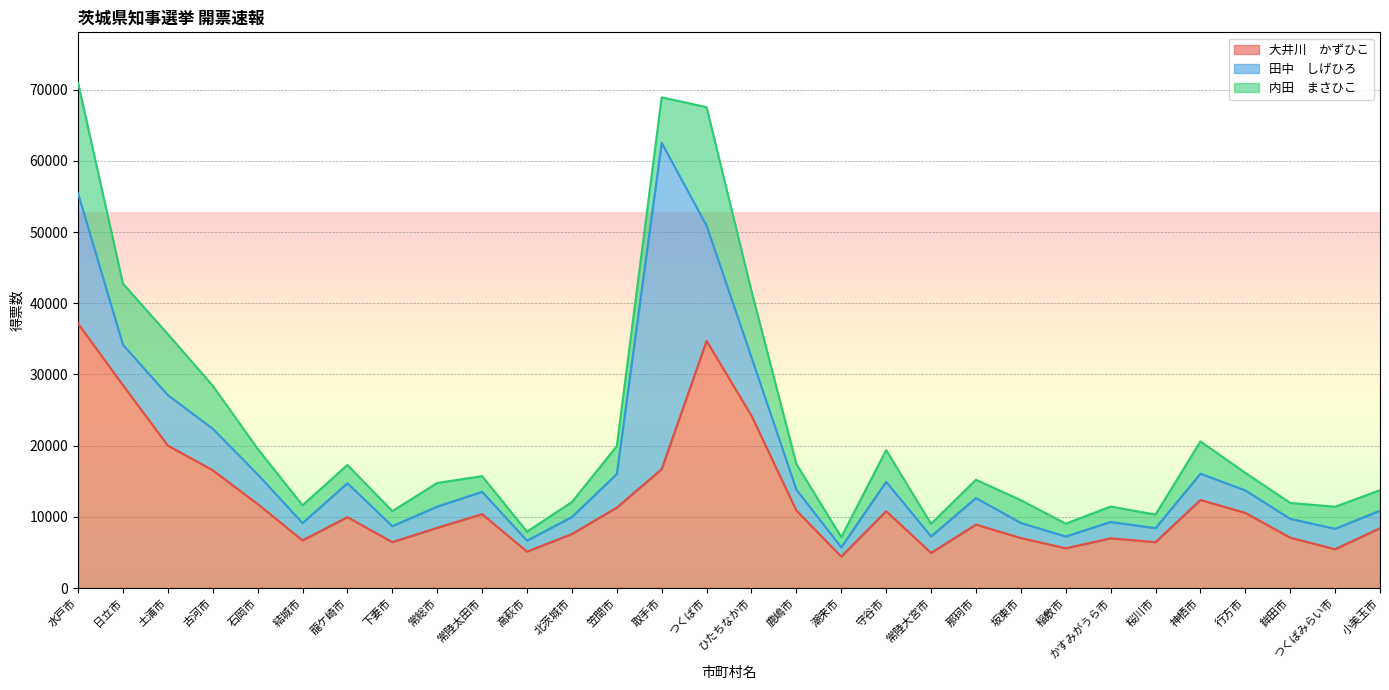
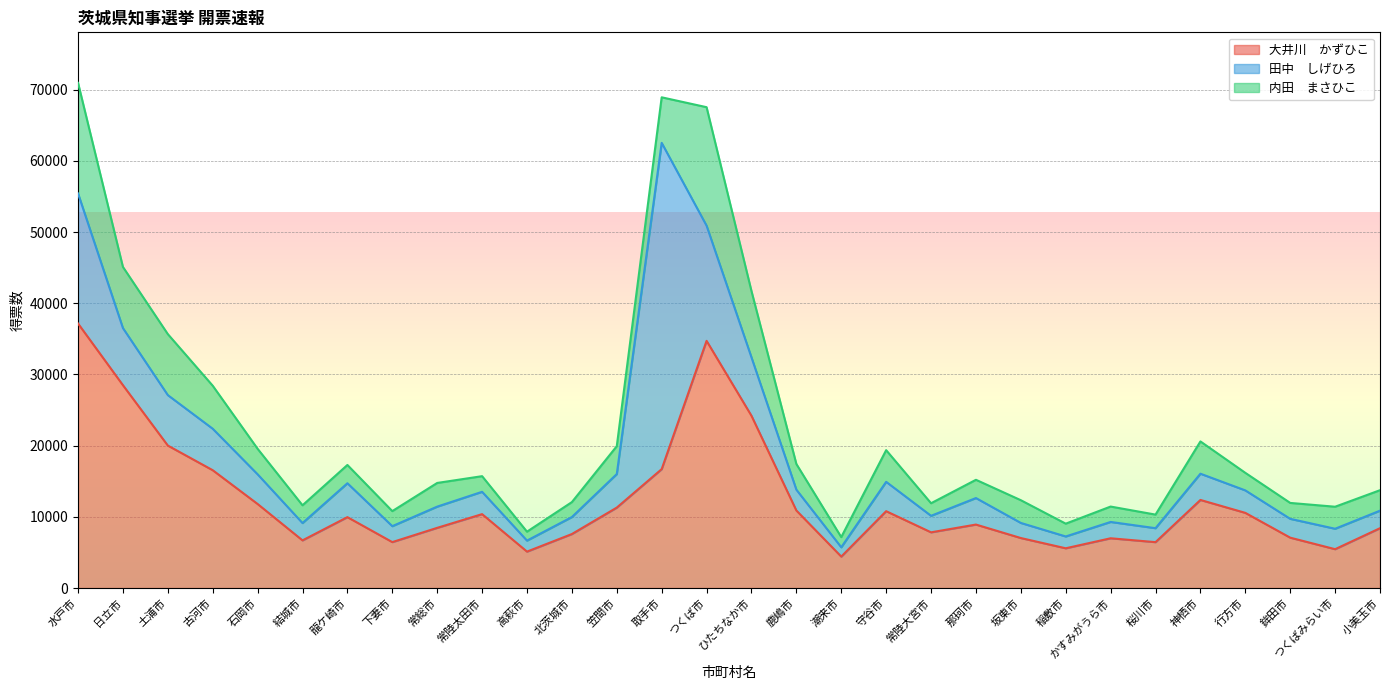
  {
    "大井川 かずひこ": {
      "水戸市": 37000,
      "日立市": 28000,
      "土浦市": 20000,
      "古河市": 17000,
      "石岡市": 12000,
      "結城市": 7000,
      "龍ケ崎市": 10000,
      "下妻市": 6000,
      "常総市": 8000,
      "常陸太田市": 10000,
      "高萩市": 5000,
      "北茨城市": 8000,
      "笠間市": 11000,
      "取手市": 17000,
      "つくば市": 35000,
      "ひたちなか市": 24000,
      "鹿嶋市": 11000,
      "潮来市": 4000,
      "守谷市": 11000,
-     "常陸大宮市": 5000,
+     "常陸大宮市": 8000,
      "那珂市": 9000,
      "坂東市": 7000,
      "稲敷市": 6000,
      "かすみがうら市": 7000,
      "桜川市": 6000,
      "神栖市": 12000,
      "行方市": 11000,
      "鉾田市": 7000,
      "つくばみらい市": 5000,
      "小美玉市": 8000
    },
    "田中 しげひろ": {
      "水戸市": 18000,
-     "日立市": 6000,
+     "日立市": 8000,
      "土浦市": 7000,
      "古河市": 6000,
      "石岡市": 4000,
      "結城市": 2000,
      "龍ケ崎市": 5000,
      "下妻市": 2000,
      "常総市": 3000,
      "常陸太田市": 3000,
      "高萩市": 2000,
      "北茨城市": 2000,
      "笠間市": 5000,
      "取手市": 46000,
      "つくば市": 16000,
      "ひたちなか市": 8000,
      "鹿嶋市": 3000,
      "潮来市": 1000,
      "守谷市": 4000,
      "常陸大宮市": 2000,
      "那珂市": 4000,
      "坂東市": 2000,
      "稲敷市": 2000,
      "かすみがうら市": 2000,
      "桜川市": 2000,
      "神栖市": 4000,
      "行方市": 3000,
      "鉾田市": 3000,
      "つくばみらい市": 3000,
      "小美玉市": 2000
    },
    "内田 まさひこ": {
      "水戸市": 16000,
      "日立市": 9000,
      "土浦市": 9000,
      "古河市": 6000,
      "石岡市": 4000,
      "結城市": 2000,
      "龍ケ崎市": 3000,
      "下妻市": 2000,
      "常総市": 3000,
      "常陸太田市": 2000,
      "高萩市": 1000,
      "北茨城市": 2000,
      "笠間市": 4000,
      "取手市": 6000,
      "つくば市": 17000,
      "ひたちなか市": 9000,
      "鹿嶋市": 4000,
      "潮来市": 1000,
      "守谷市": 4000,
      "常陸大宮市": 2000,
      "那珂市": 3000,
      "坂東市": 3000,
      "稲敷市": 2000,
      "かすみがうら市": 2000,
      "桜川市": 2000,
      "神栖市": 5000,
      "行方市": 2000,
      "鉾田市": 2000,
      "つくばみらい市": 3000,
      "小美玉市": 3000
    }
  }
